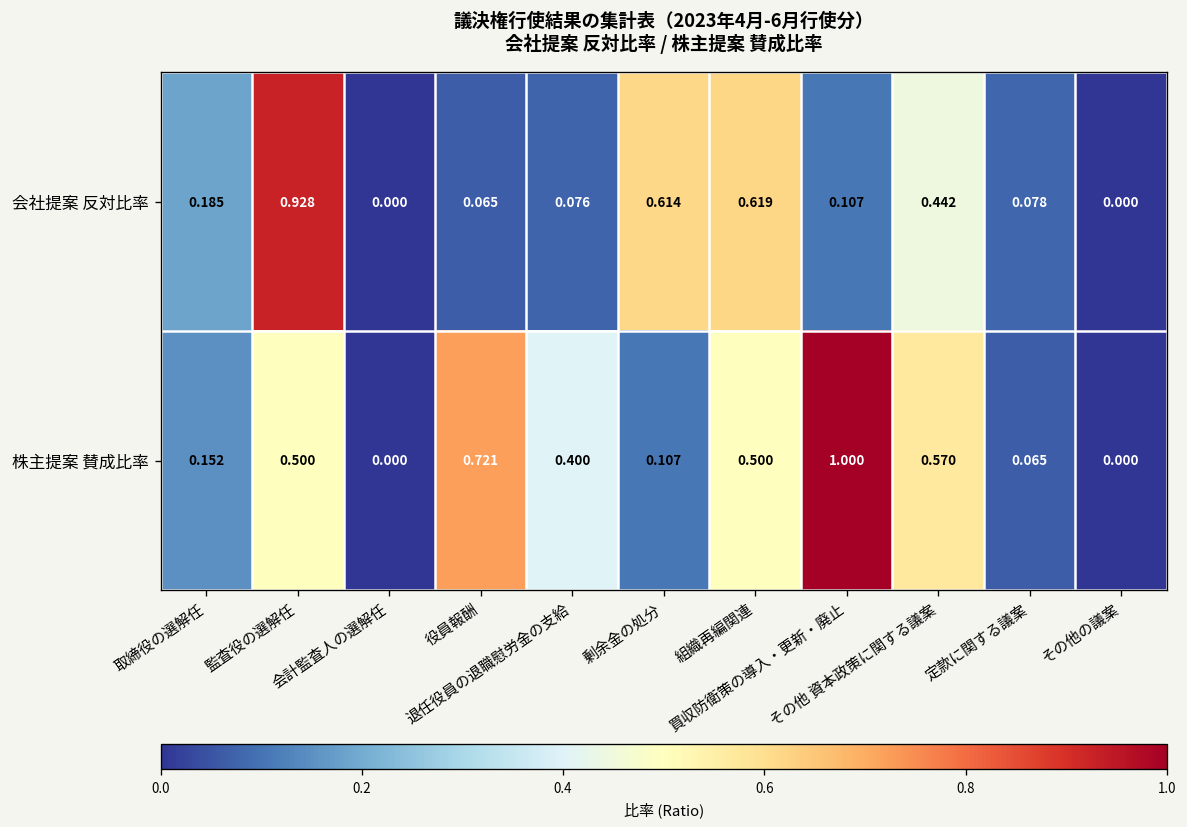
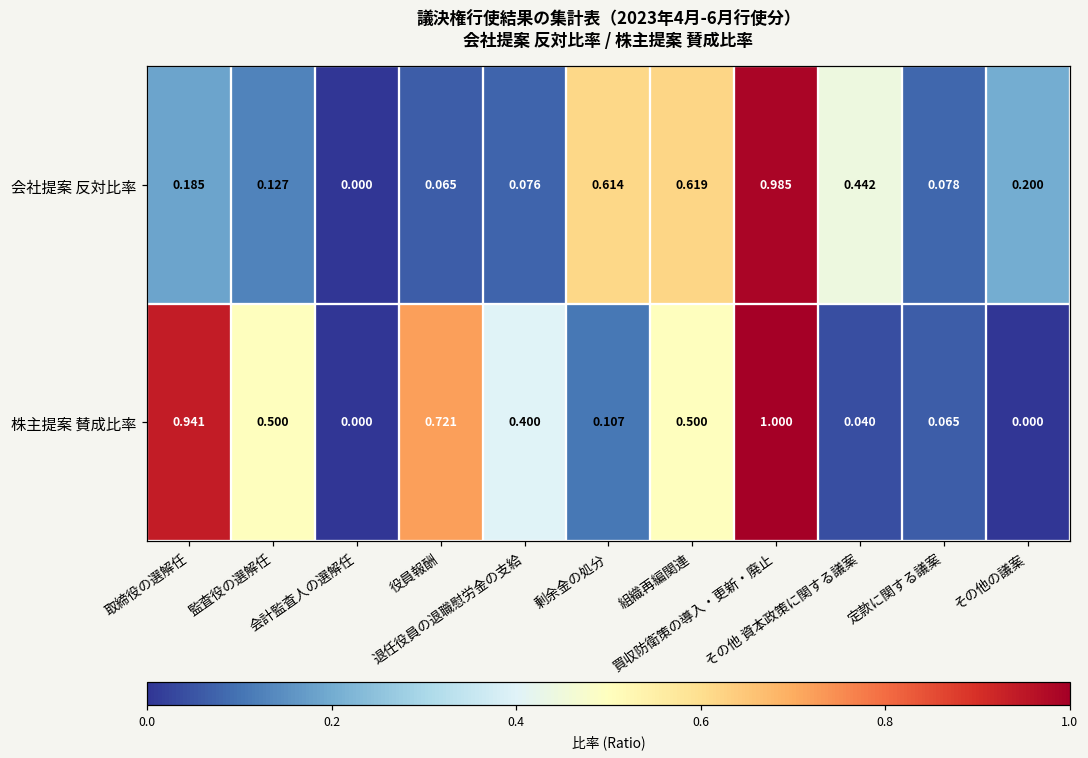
  {
    "会社提案 反対比率": {
      "取締役の選解任": 0.185,
-     "監査役の選解任": 0.928,
+     "監査役の選解任": 0.127,
      "会計監査人の選解任": 0.000,
      "役員報酬": 0.065,
      "退任役員の退職慰労金の支給": 0.076,
      "剰余金の処分": 0.614,
      "組織再編関連": 0.619,
-     "買収防衛策の導入・更新・廃止": 0.107,
+     "買収防衛策の導入・更新・廃止": 0.985,
      "その他 資本政策に関する議案": 0.442,
      "定款に関する議案": 0.078,
-     "その他の議案": 0.000
+     "その他の議案": 0.200
    },
    "株主提案 賛成比率": {
-     "取締役の選解任": 0.152,
+     "取締役の選解任": 0.941,
      "監査役の選解任": 0.500,
      "会計監査人の選解任": 0.000,
      "役員報酬": 0.721,
      "退任役員の退職慰労金の支給": 0.400,
      "剰余金の処分": 0.107,
      "組織再編関連": 0.500,
      "買収防衛策の導入・更新・廃止": 1.000,
-     "その他 資本政策に関する議案": 0.570,
+     "その他 資本政策に関する議案": 0.040,
      "定款に関する議案": 0.065,
      "その他の議案": 0.000
    }
  }
